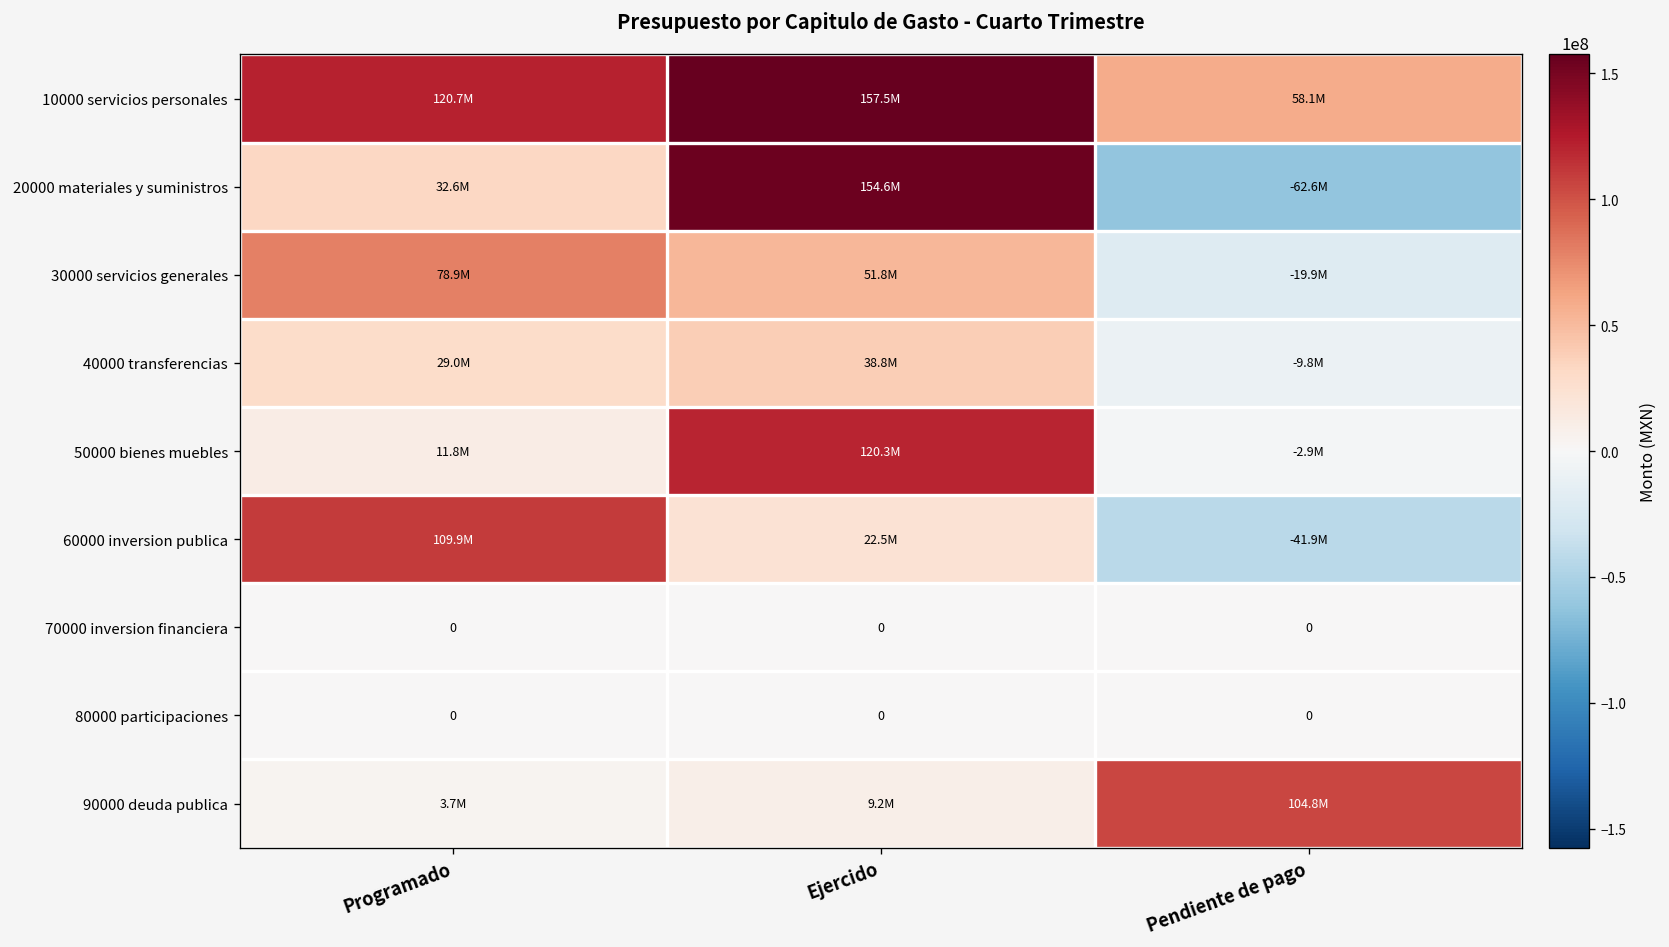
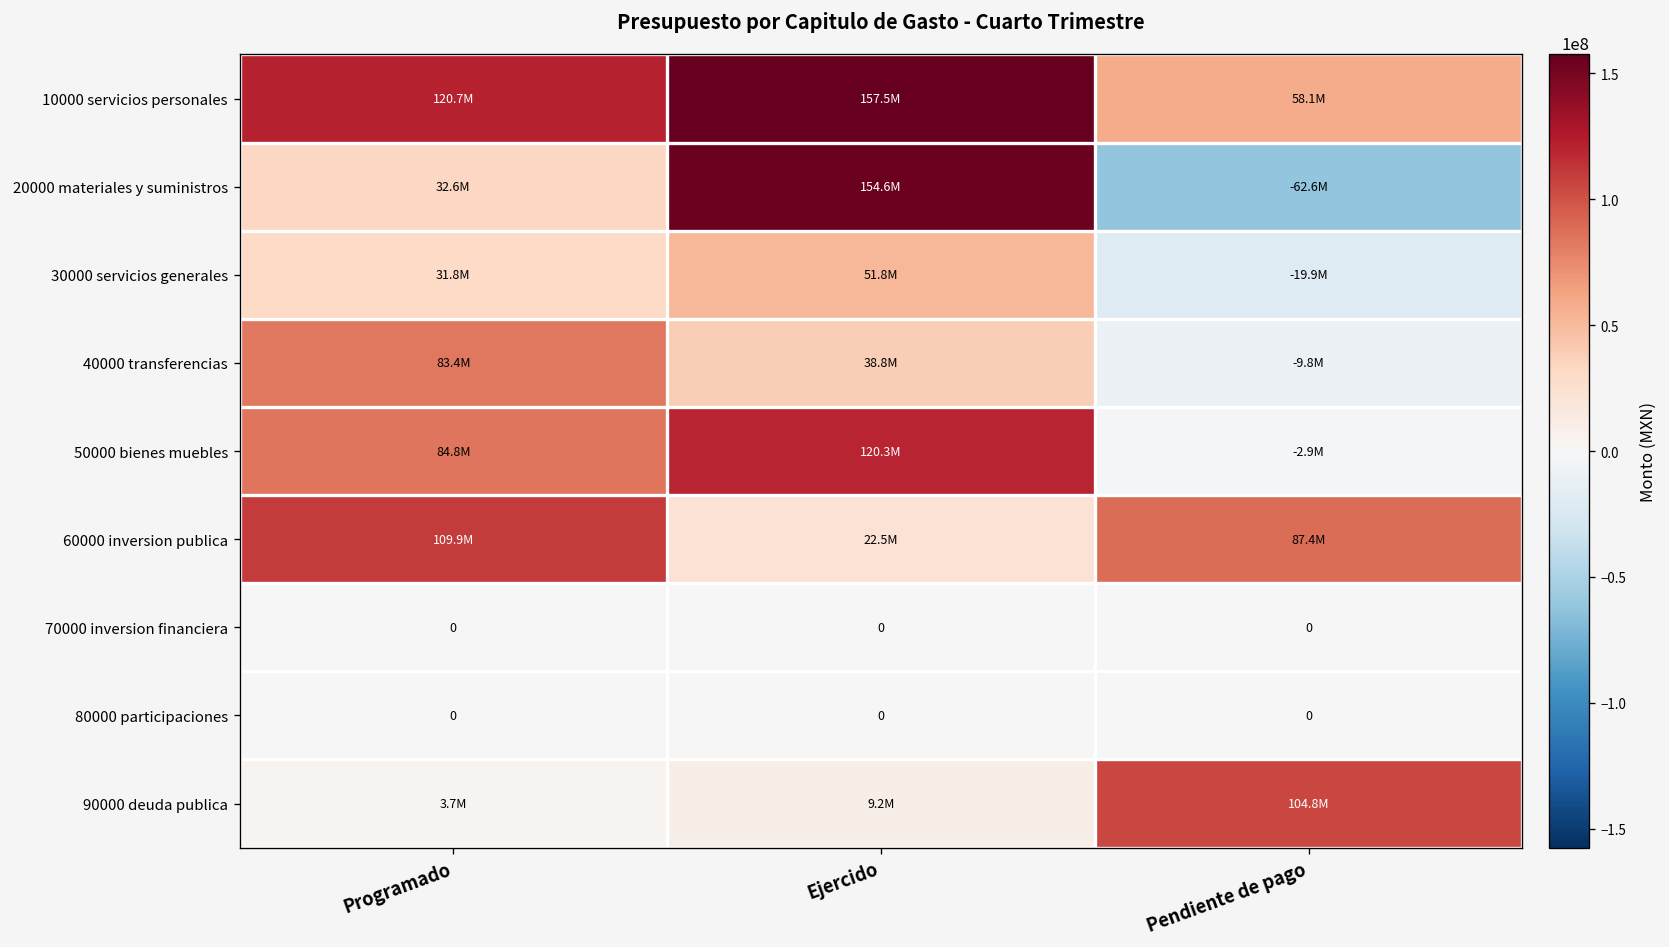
  {
    "10000 servicios personales": {
      "Programado": "120.7M",
      "Ejercido": "157.5M",
      "Pendiente de pago": "58.1M"
    },
    "20000 materiales y suministros": {
      "Programado": "32.6M",
      "Ejercido": "154.6M",
      "Pendiente de pago": "-62.6M"
    },
    "30000 servicios generales": {
-     "Programado": "78.9M",
+     "Programado": "31.8M",
      "Ejercido": "51.8M",
      "Pendiente de pago": "-19.9M"
    },
    "40000 transferencias": {
-     "Programado": "29.0M",
+     "Programado": "83.4M",
      "Ejercido": "38.8M",
      "Pendiente de pago": "-9.8M"
    },
    "50000 bienes muebles": {
-     "Programado": "11.8M",
+     "Programado": "84.8M",
      "Ejercido": "120.3M",
      "Pendiente de pago": "-2.9M"
    },
    "60000 inversion publica": {
      "Programado": "109.9M",
      "Ejercido": "22.5M",
-     "Pendiente de pago": "-41.9M"
+     "Pendiente de pago": "87.4M"
    },
    "70000 inversion financiera": {
      "Programado": "0",
      "Ejercido": "0",
      "Pendiente de pago": "0"
    },
    "80000 participaciones": {
      "Programado": "0",
      "Ejercido": "0",
      "Pendiente de pago": "0"
    },
    "90000 deuda publica": {
      "Programado": "3.7M",
      "Ejercido": "9.2M",
      "Pendiente de pago": "104.8M"
    }
  }
